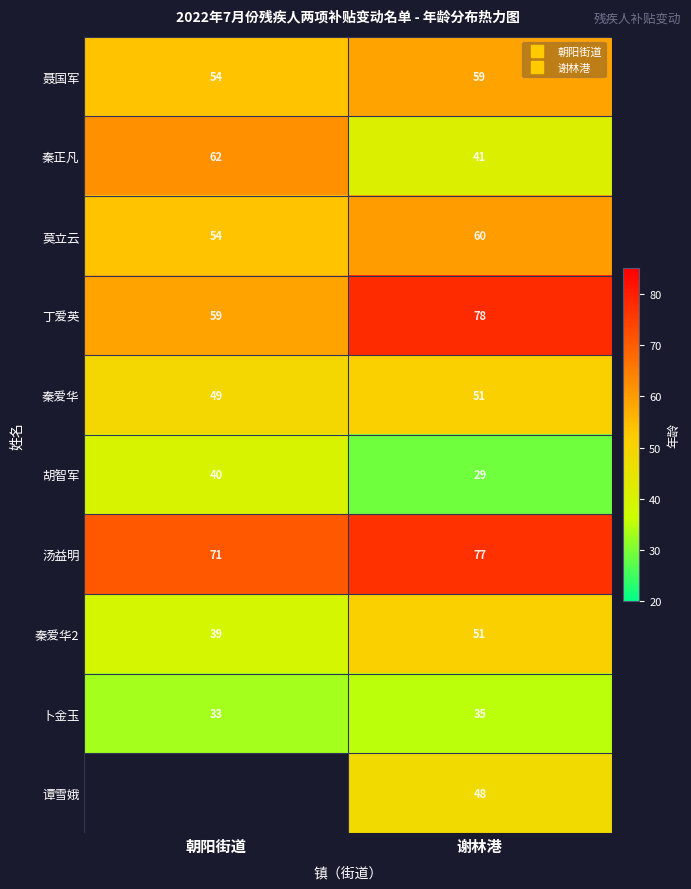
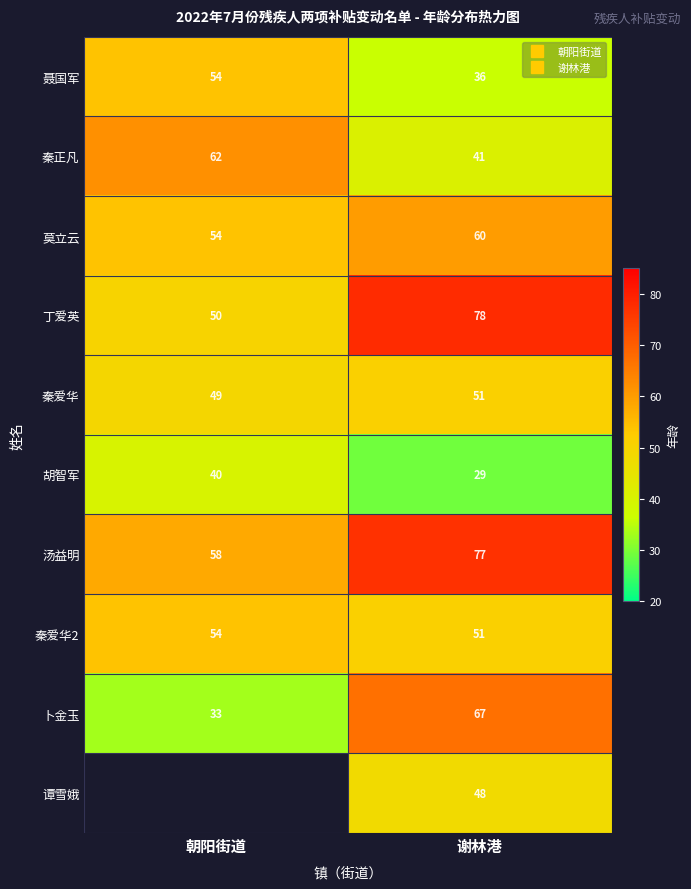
  {
    "聂国军": {
      "朝阳街道": 54,
-     "谢林港": 59
+     "谢林港": 36
    },
    "秦正凡": {
      "朝阳街道": 62,
      "谢林港": 41
    },
    "莫立云": {
      "朝阳街道": 54,
      "谢林港": 60
    },
    "丁爱英": {
-     "朝阳街道": 59,
+     "朝阳街道": 50,
      "谢林港": 78
    },
    "秦爱华": {
      "朝阳街道": 49,
      "谢林港": 51
    },
    "胡智军": {
      "朝阳街道": 40,
      "谢林港": 29
    },
    "汤益明": {
-     "朝阳街道": 71,
+     "朝阳街道": 58,
      "谢林港": 77
    },
    "秦爱华2": {
-     "朝阳街道": 39,
+     "朝阳街道": 54,
      "谢林港": 51
    },
    "卜金玉": {
      "朝阳街道": 33,
-     "谢林港": 35
+     "谢林港": 67
    },
    "谭雪娥": {
      "谢林港": 48
    }
  }
